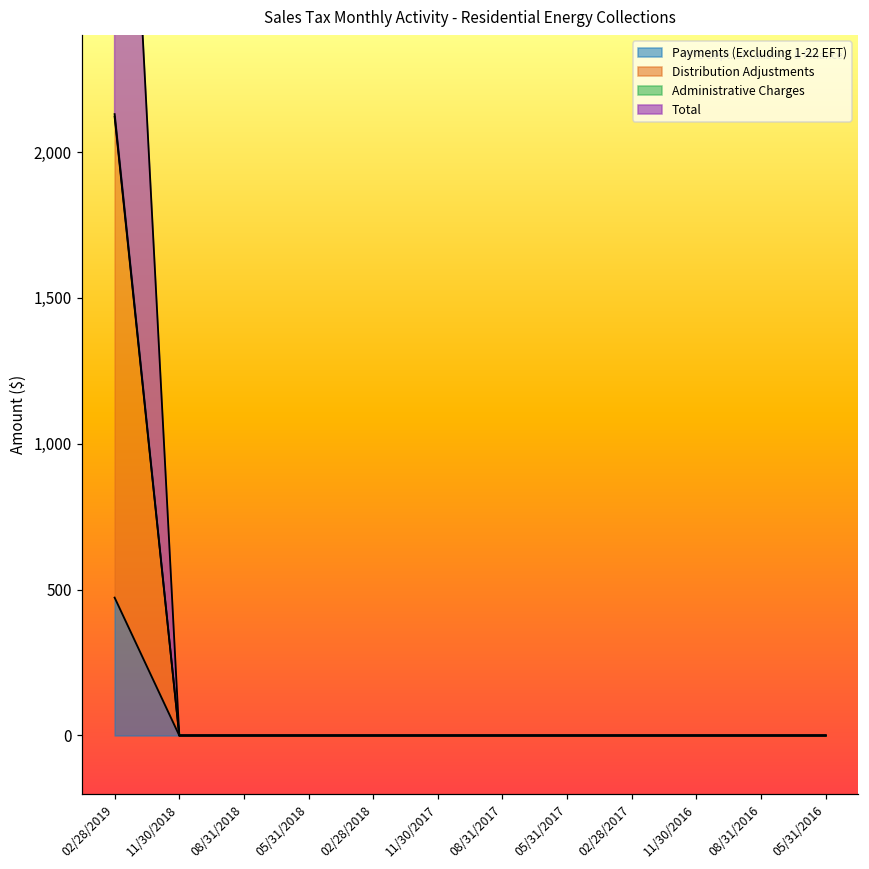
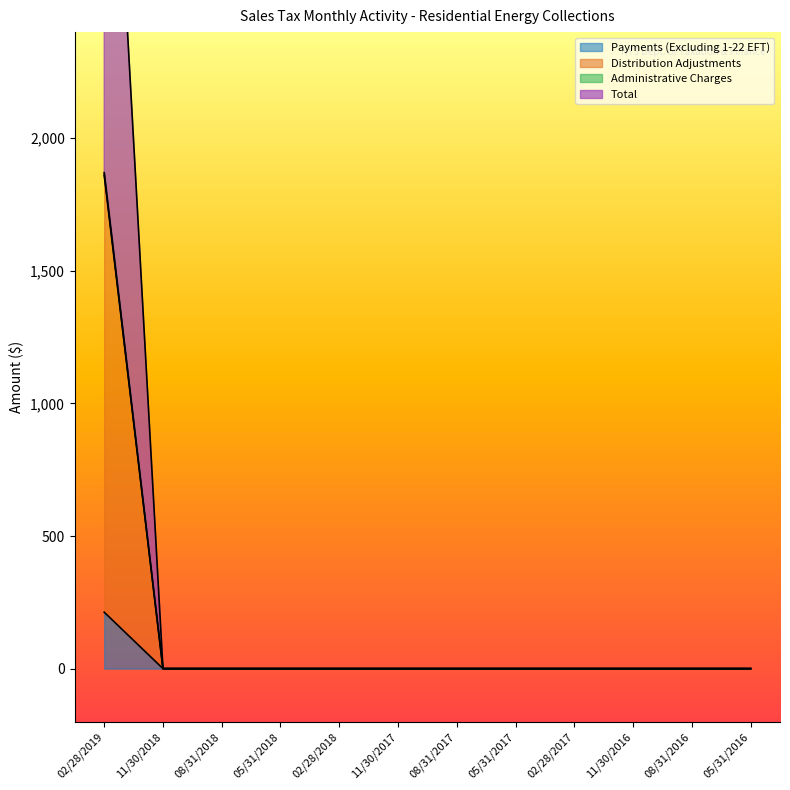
  {
    "Payments (Excluding 1-22 EFT)": {
-     "02/28/2019": 470
+     "02/28/2019": 210
    }
  }
